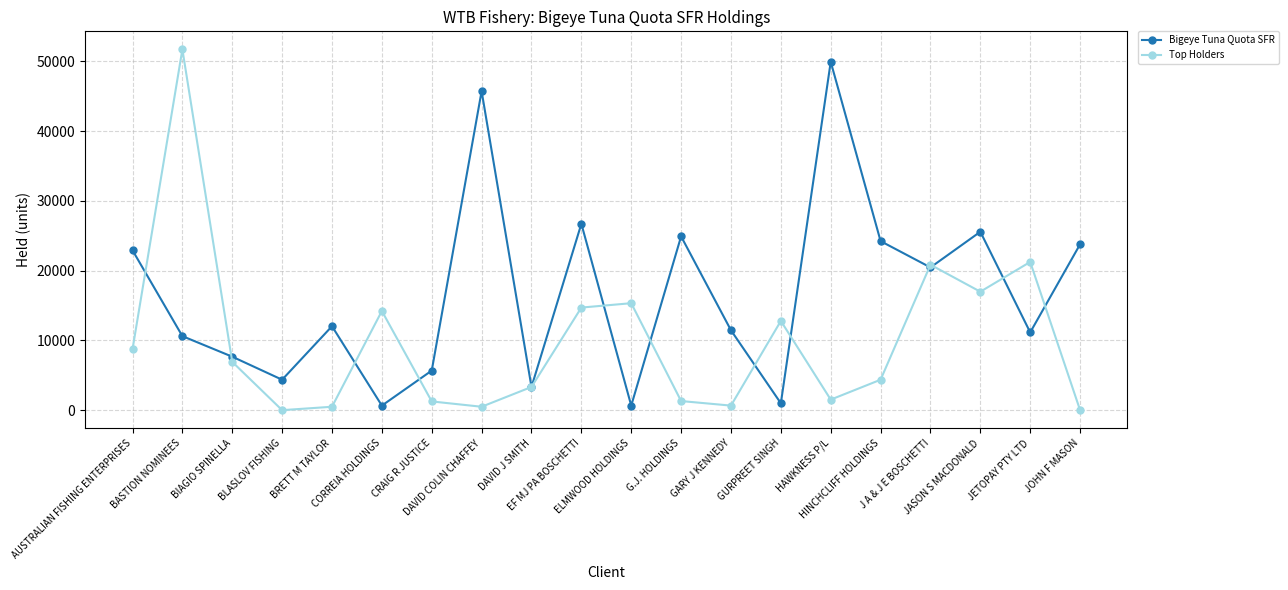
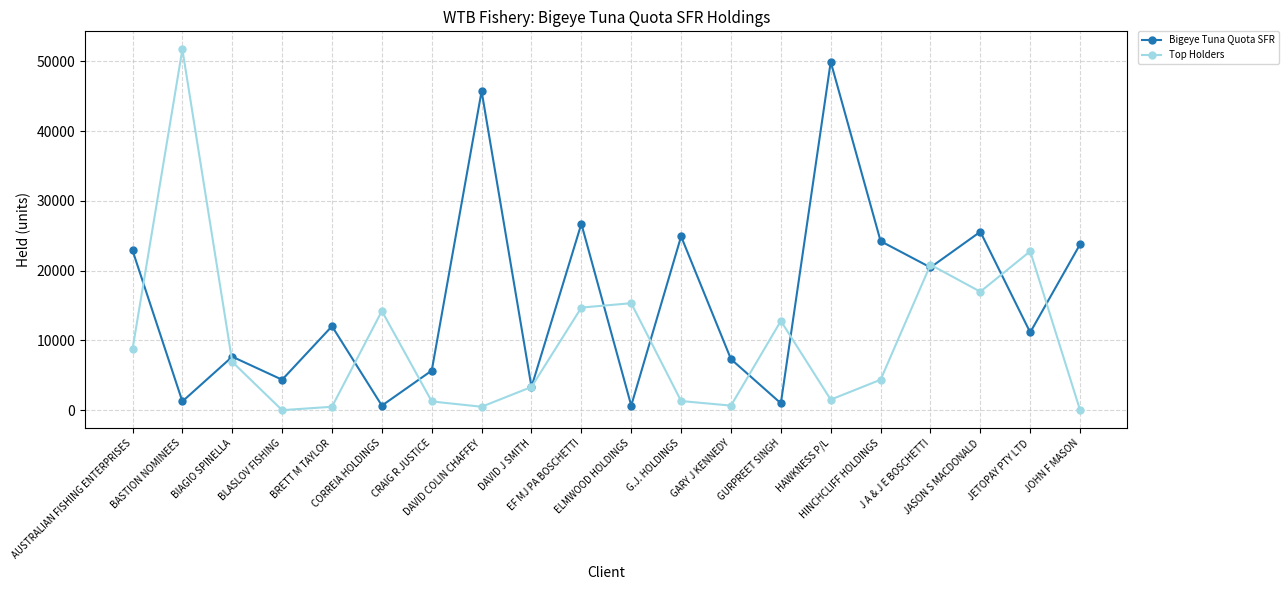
  {
    "Bigeye Tuna Quota SFR": {
      "AUSTRALIAN FISHING ENTERPRISES": 23000,
-     "BASTION NOMINEES": 11000,
+     "BASTION NOMINEES": 1000,
      "BIAGIO SPINELLA": 8000,
      "BLASLOV FISHING": 4000,
      "BRETT M TAYLOR": 12000,
      "CORREIA HOLDINGS": 1000,
      "CRAIG R JUSTICE": 6000,
      "DAVID COLIN CHAFFEY": 46000,
      "EF MJ PA BOSCHETTI": 27000,
      "ELMWOOD HOLDINGS": 1000,
      "G.J. HOLDINGS": 25000,
-     "GARY J KENNEDY": 11000,
+     "GARY J KENNEDY": 7000,
      "GURPREET SINGH": 1000,
      "HAWKNESS P/L": 50000,
      "HINCHCLIFF HOLDINGS": 24000,
      "J A & J E BOSCHETTI": 20000,
      "JASON S MACDONALD": 26000,
      "JETOPAY PTY LTD": 11000,
      "JOHN F MASON": 24000
    },
    "Top Holders": {
      "AUSTRALIAN FISHING ENTERPRISES": 9000,
      "BASTION NOMINEES": 52000,
      "BIAGIO SPINELLA": 7000,
      "BLASLOV FISHING": 0,
      "BRETT M TAYLOR": 0,
      "CORREIA HOLDINGS": 14000,
      "CRAIG R JUSTICE": 1000,
      "DAVID COLIN CHAFFEY": 0,
      "EF MJ PA BOSCHETTI": 15000,
      "ELMWOOD HOLDINGS": 15000,
      "G.J. HOLDINGS": 1000,
      "GARY J KENNEDY": 1000,
      "GURPREET SINGH": 13000,
      "HAWKNESS P/L": 2000,
      "HINCHCLIFF HOLDINGS": 4000,
      "J A & J E BOSCHETTI": 21000,
      "JASON S MACDONALD": 17000,
-     "JETOPAY PTY LTD": 21000,
+     "JETOPAY PTY LTD": 23000,
      "JOHN F MASON": 0
    }
  }
